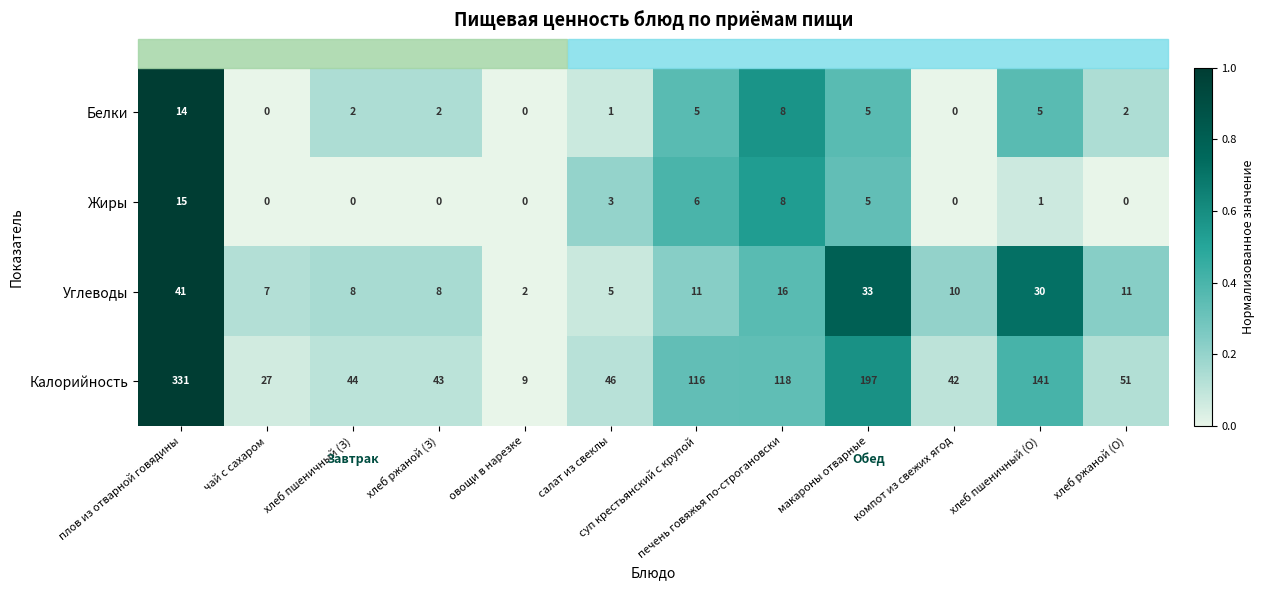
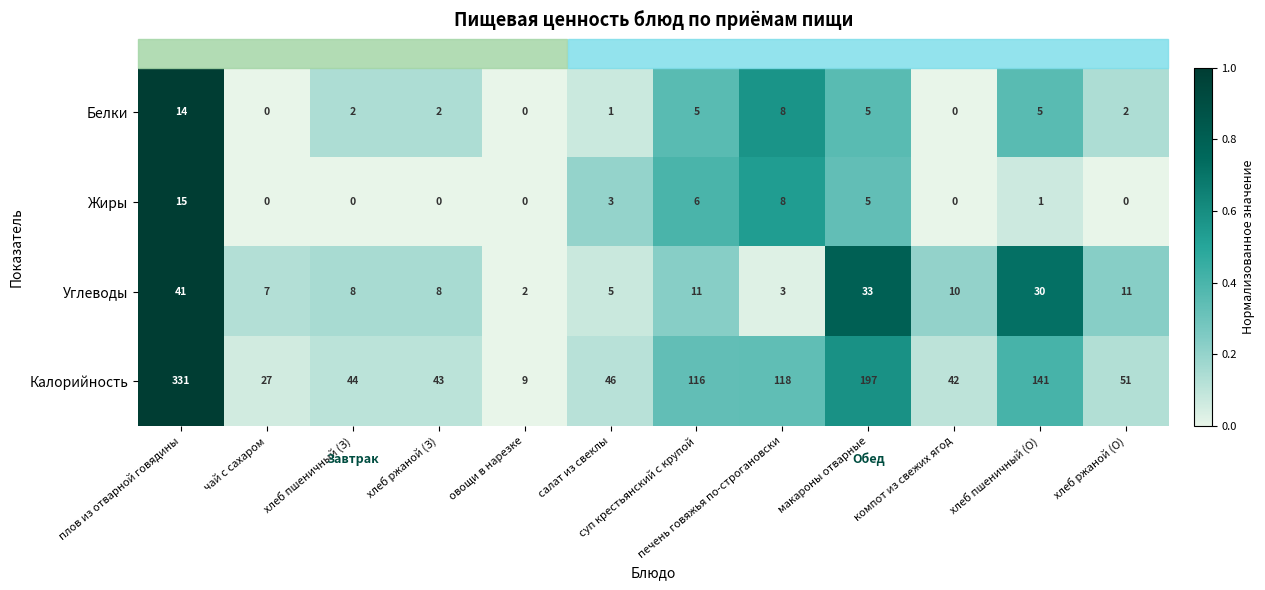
  {
    "Белки": {
      "плов из отварной говядины": 14,
      "чай с сахаром": 0,
      "хлеб пшеничный (З)": 2,
      "хлеб ржаной (З)": 2,
      "овощи в нарезке": 0,
      "салат из свеклы": 1,
      "суп крестьянский с крупой": 5,
      "печень говяжья по-строгановски": 8,
      "макароны отварные": 5,
      "компот из свежих ягод": 0,
      "хлеб пшеничный (О)": 5,
      "хлеб ржаной (О)": 2
    },
    "Жиры": {
      "плов из отварной говядины": 15,
      "чай с сахаром": 0,
      "хлеб пшеничный (З)": 0,
      "хлеб ржаной (З)": 0,
      "овощи в нарезке": 0,
      "салат из свеклы": 3,
      "суп крестьянский с крупой": 6,
      "печень говяжья по-строгановски": 8,
      "макароны отварные": 5,
      "компот из свежих ягод": 0,
      "хлеб пшеничный (О)": 1,
      "хлеб ржаной (О)": 0
    },
    "Углеводы": {
      "плов из отварной говядины": 41,
      "чай с сахаром": 7,
      "хлеб пшеничный (З)": 8,
      "хлеб ржаной (З)": 8,
      "овощи в нарезке": 2,
      "салат из свеклы": 5,
      "суп крестьянский с крупой": 11,
-     "печень говяжья по-строгановски": 16,
+     "печень говяжья по-строгановски": 3,
      "макароны отварные": 33,
      "компот из свежих ягод": 10,
      "хлеб пшеничный (О)": 30,
      "хлеб ржаной (О)": 11
    },
    "Калорийность": {
      "плов из отварной говядины": 331,
      "чай с сахаром": 27,
      "хлеб пшеничный (З)": 44,
      "хлеб ржаной (З)": 43,
      "овощи в нарезке": 9,
      "салат из свеклы": 46,
      "суп крестьянский с крупой": 116,
      "печень говяжья по-строгановски": 118,
      "макароны отварные": 197,
      "компот из свежих ягод": 42,
      "хлеб пшеничный (О)": 141,
      "хлеб ржаной (О)": 51
    }
  }
